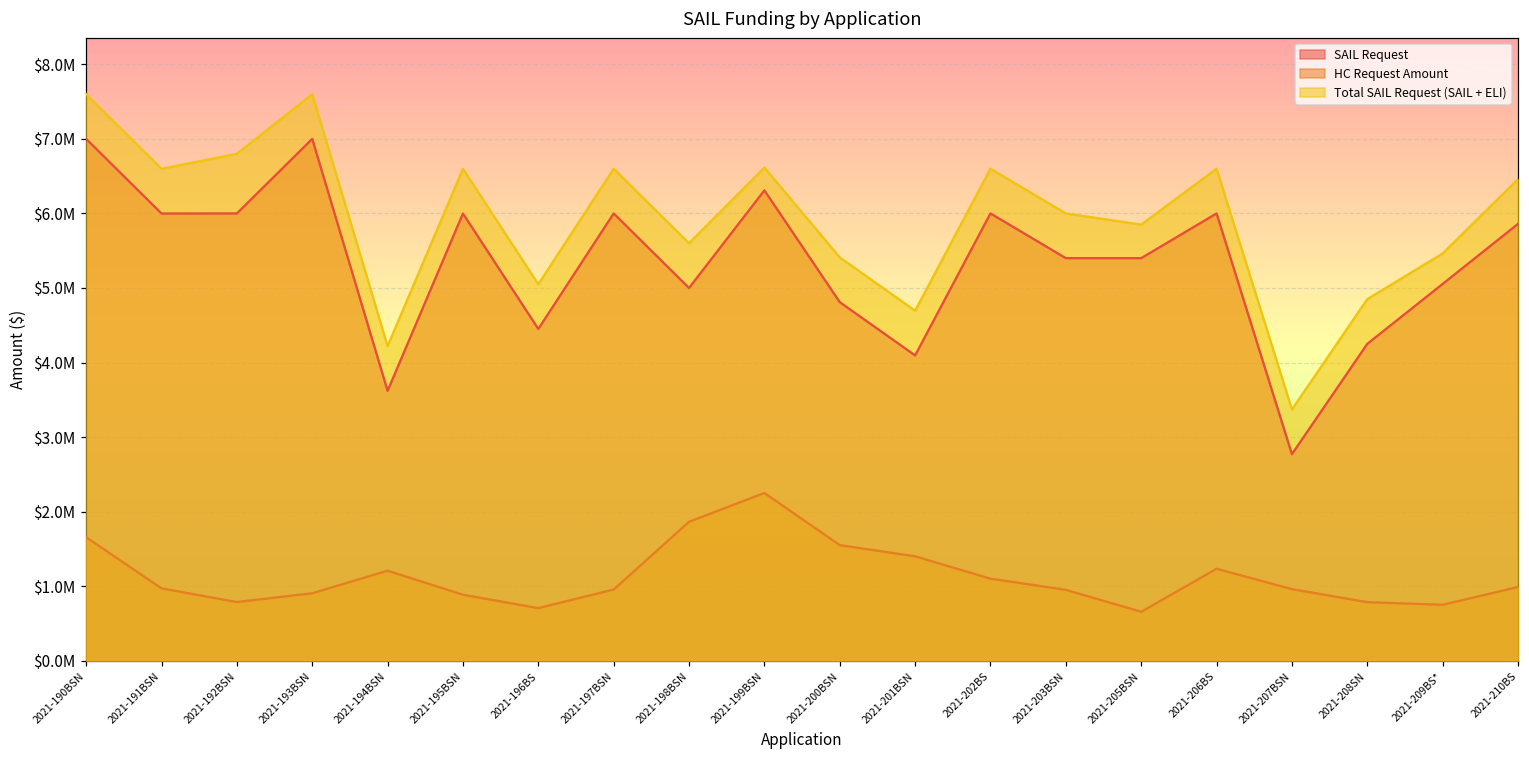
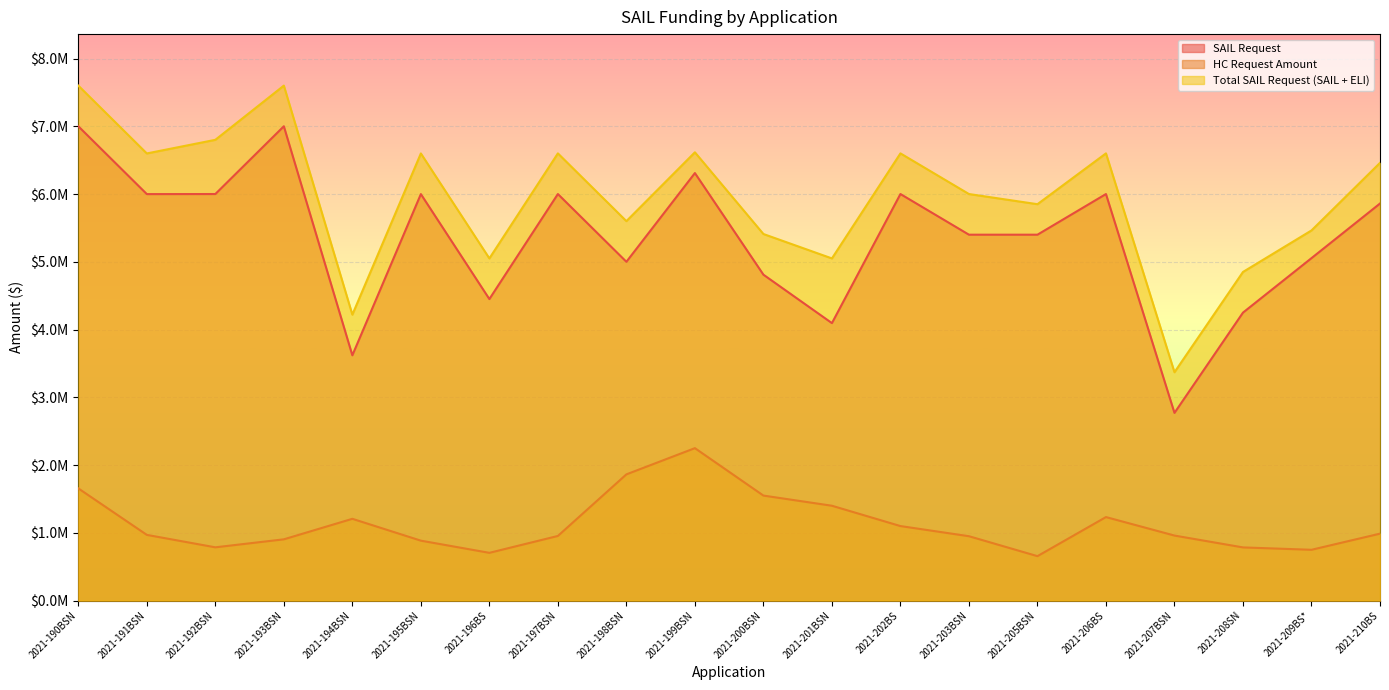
  {
    "Total SAIL Request (SAIL + ELI)": {
      "2021-190BSN": "$7600000",
      "2021-191BSN": "$6600000",
      "2021-192BSN": "$6800000",
      "2021-193BSN": "$7600000",
      "2021-194BSN": "$4200000",
      "2021-195BSN": "$6600000",
      "2021-196BS": "$5100000",
      "2021-197BSN": "$6600000",
      "2021-198BSN": "$5600000",
      "2021-199BSN": "$6600000",
      "2021-200BSN": "$5400000",
-     "2021-201BSN": "$4700000",
+     "2021-201BSN": "$5000000",
      "2021-202BS": "$6600000",
      "2021-203BSN": "$6000000",
      "2021-205BSN": "$5900000",
      "2021-206BS": "$6600000",
      "2021-207BSN": "$3400000",
      "2021-208SN": "$4900000",
      "2021-209BS*": "$5500000",
      "2021-210BS": "$6500000"
    }
  }
